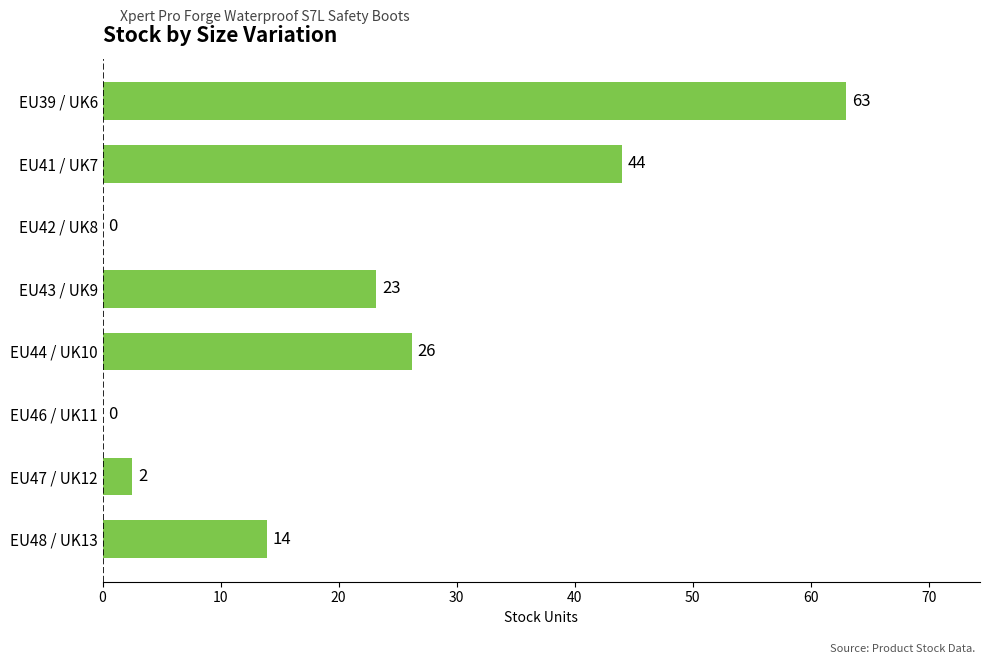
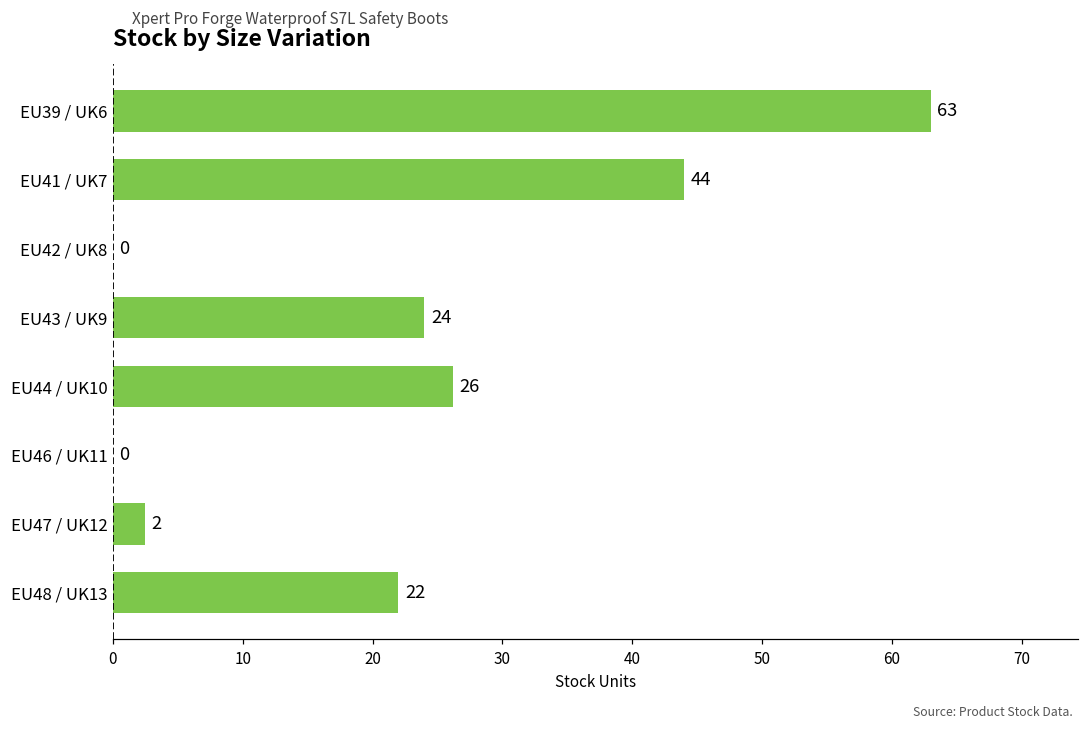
  {
    "EU39 / UK6": 63,
    "EU41 / UK7": 44,
    "EU42 / UK8": 0,
-   "EU43 / UK9": 23,
+   "EU43 / UK9": 24,
    "EU44 / UK10": 26,
    "EU46 / UK11": 0,
    "EU47 / UK12": 2,
-   "EU48 / UK13": 14
+   "EU48 / UK13": 22
  }
